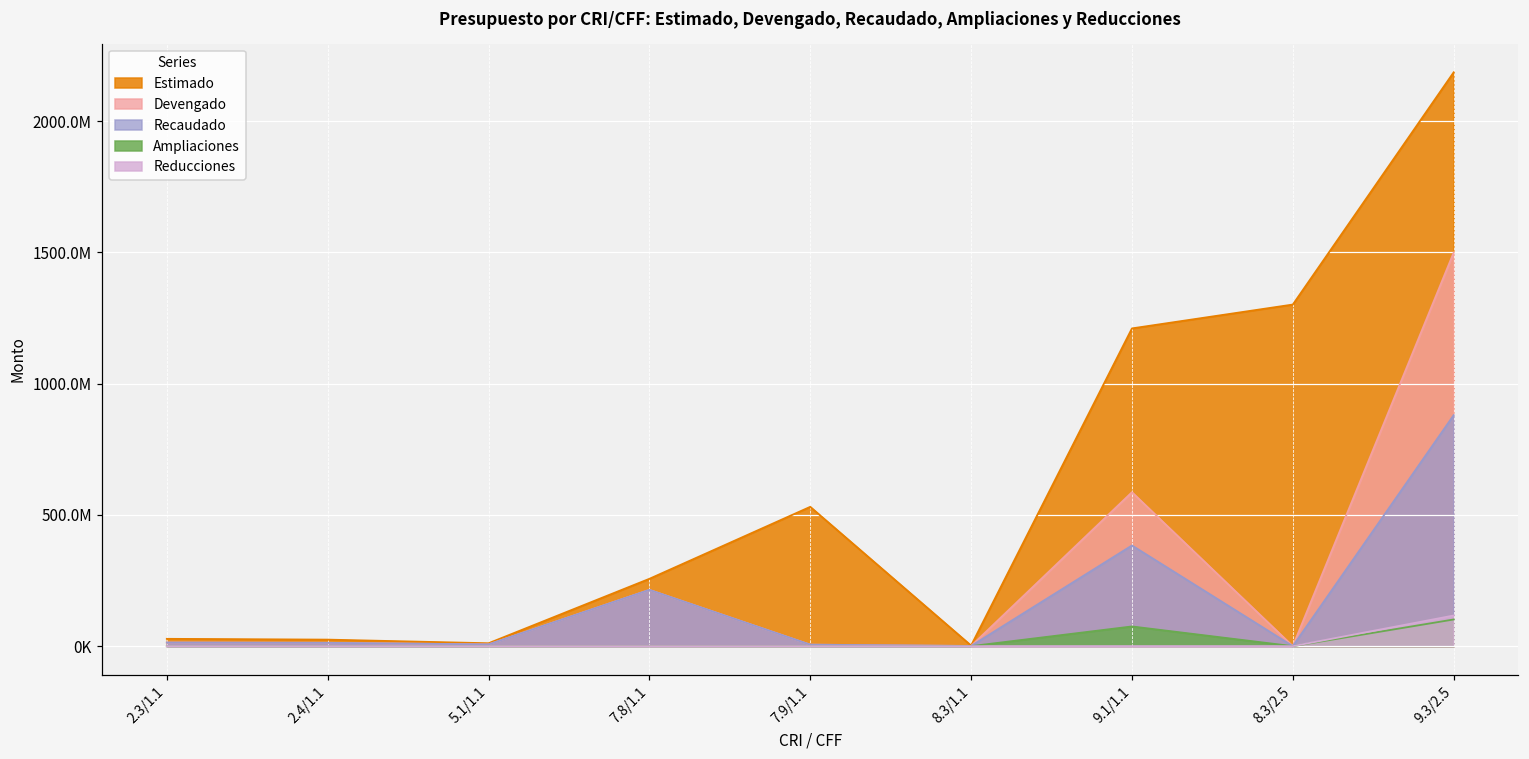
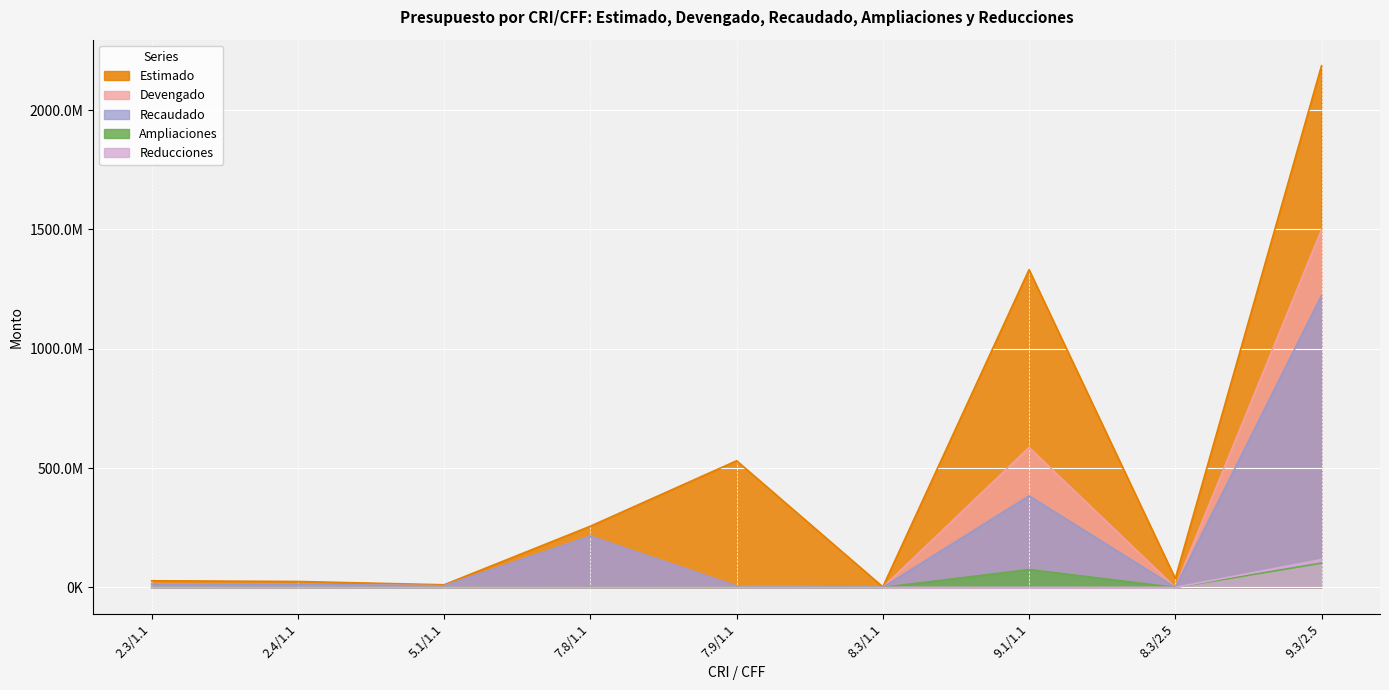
  {
    "Estimado": {
      "2.3/1.1": 30000000,
      "2.4/1.1": 20000000,
      "7.8/1.1": 260000000,
      "7.9/1.1": 530000000,
-     "9.1/1.1": 1210000000,
-     "8.3/2.5": 1300000000,
+     "9.1/1.1": 1330000000,
+     "8.3/2.5": 40000000,
      "9.3/2.5": 2190000000
    },
    "Devengado": {
      "9.1/1.1": 590000000,
      "9.3/2.5": 1500000000
    },
    "Recaudado": {
      "9.1/1.1": 380000000,
-     "9.3/2.5": 880000000
+     "9.3/2.5": 1220000000
    },
    "Ampliaciones": {
      "9.1/1.1": 80000000,
      "9.3/2.5": 100000000
    },
    "Reducciones": {
      "9.1/1.1": 0,
      "9.3/2.5": 120000000
    }
  }
